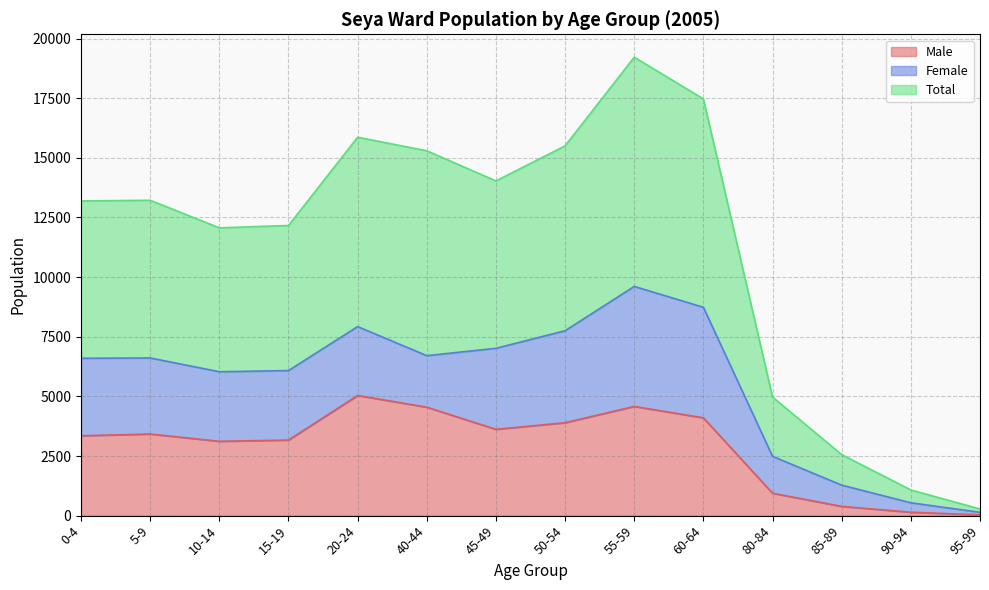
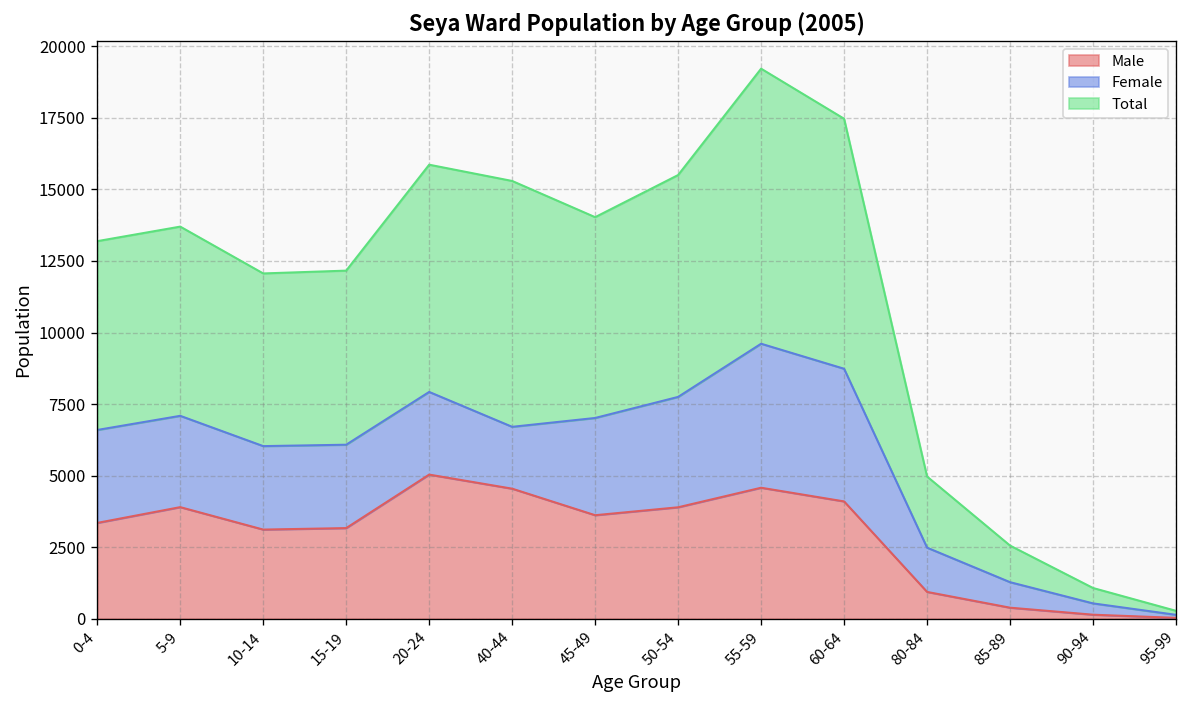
  {
    "Male": {
      "0-4": 3400,
-     "5-9": 3400,
+     "5-9": 3900,
      "10-14": 3100,
      "15-19": 3200,
      "20-24": 5000,
      "40-44": 4500,
      "45-49": 3600,
      "50-54": 3900,
      "55-59": 4600,
      "60-64": 4100,
      "80-84": 900,
      "85-89": 400,
      "90-94": 100,
      "95-99": 0
    },
    "Female": {
      "0-4": 3200,
      "5-9": 3200,
      "10-14": 2900,
      "15-19": 2900,
      "20-24": 2900,
      "40-44": 2200,
      "45-49": 3400,
      "50-54": 3900,
      "55-59": 5000,
      "60-64": 4600,
      "80-84": 1500,
      "85-89": 900,
      "90-94": 400,
      "95-99": 100
    },
    "Total": {
      "0-4": 6600,
      "5-9": 6600,
      "10-14": 6000,
      "15-19": 6100,
      "20-24": 7900,
      "40-44": 8600,
      "45-49": 7000,
      "50-54": 7800,
      "55-59": 9600,
      "60-64": 8700,
      "80-84": 2500,
      "85-89": 1300,
      "90-94": 500,
      "95-99": 100
    }
  }
